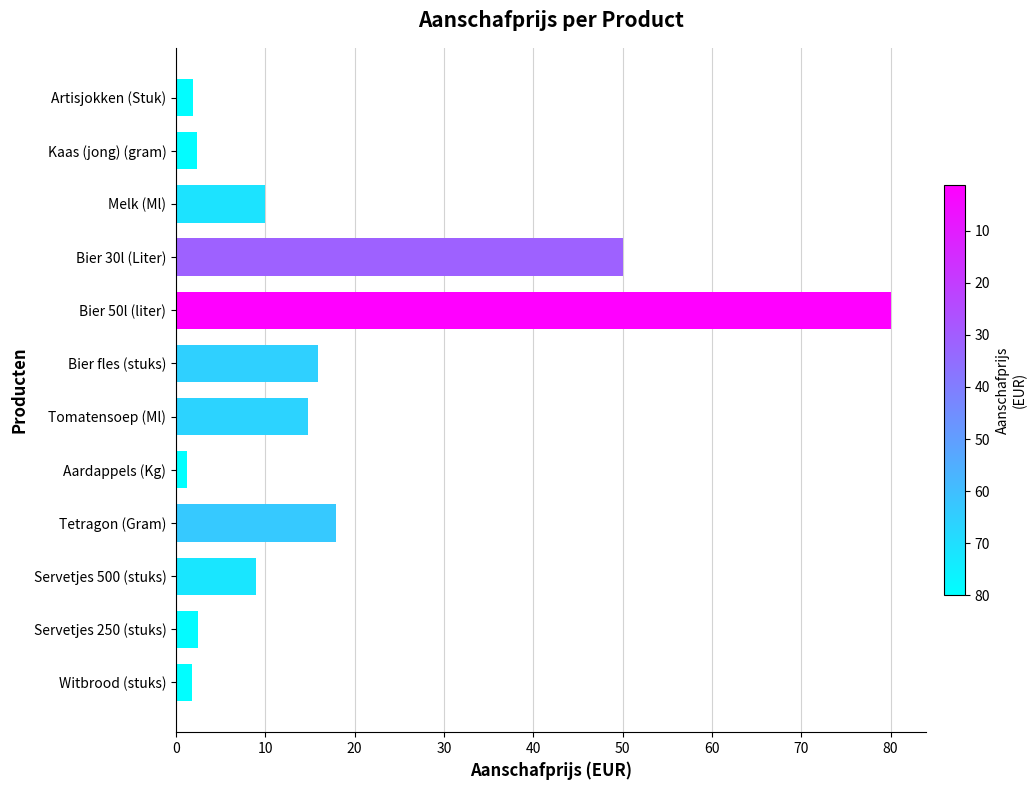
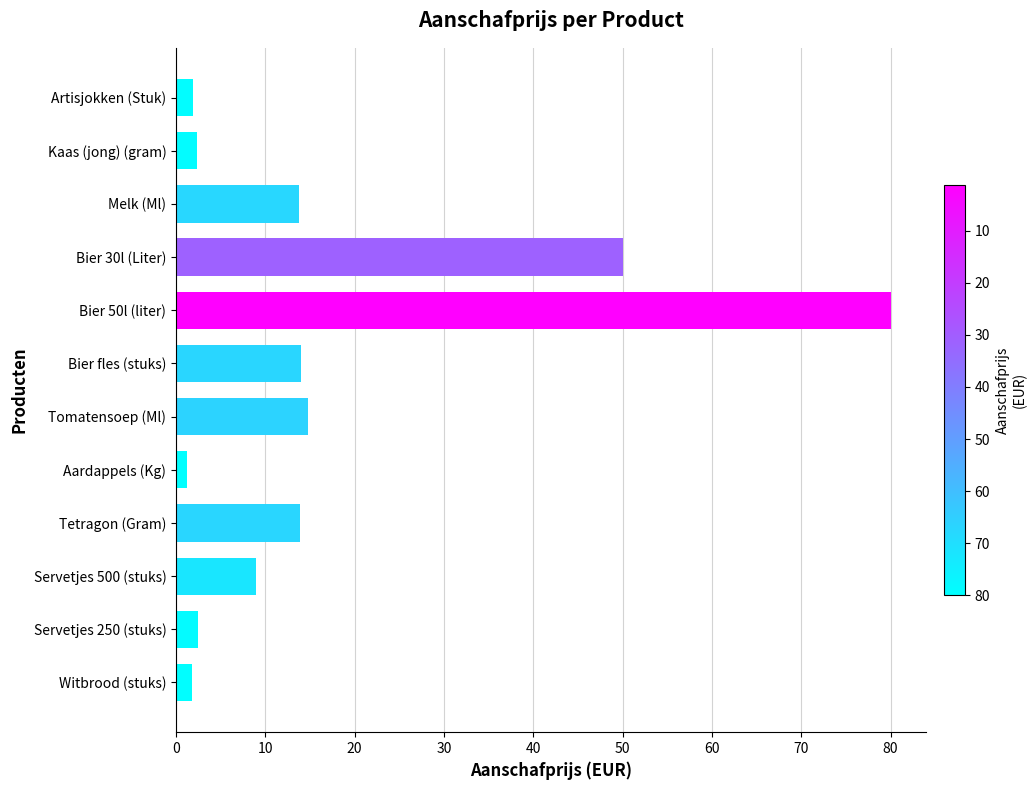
  {
    "Artisjokken (Stuk)": 2,
    "Kaas (jong) (gram)": 2,
-   "Melk (Ml)": 10,
+   "Melk (Ml)": 14,
    "Bier 30l (Liter)": 50,
    "Bier 50l (liter)": 80,
-   "Bier fles (stuks)": 16,
+   "Bier fles (stuks)": 14,
    "Tomatensoep (Ml)": 15,
    "Aardappels (Kg)": 1,
-   "Tetragon (Gram)": 18,
+   "Tetragon (Gram)": 14,
    "Servetjes 500 (stuks)": 9,
    "Servetjes 250 (stuks)": 3,
    "Witbrood (stuks)": 2
  }
